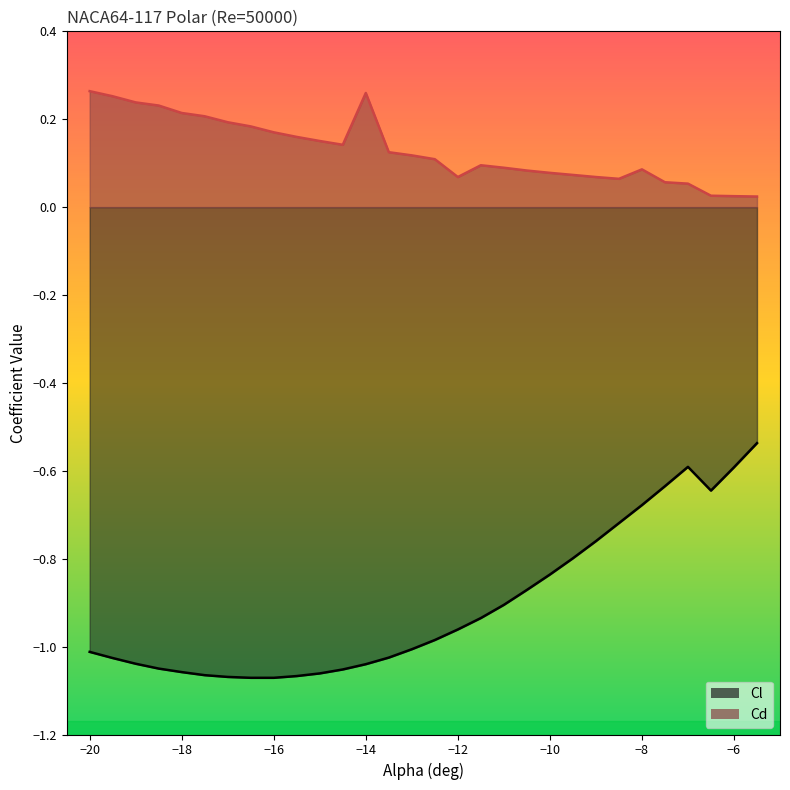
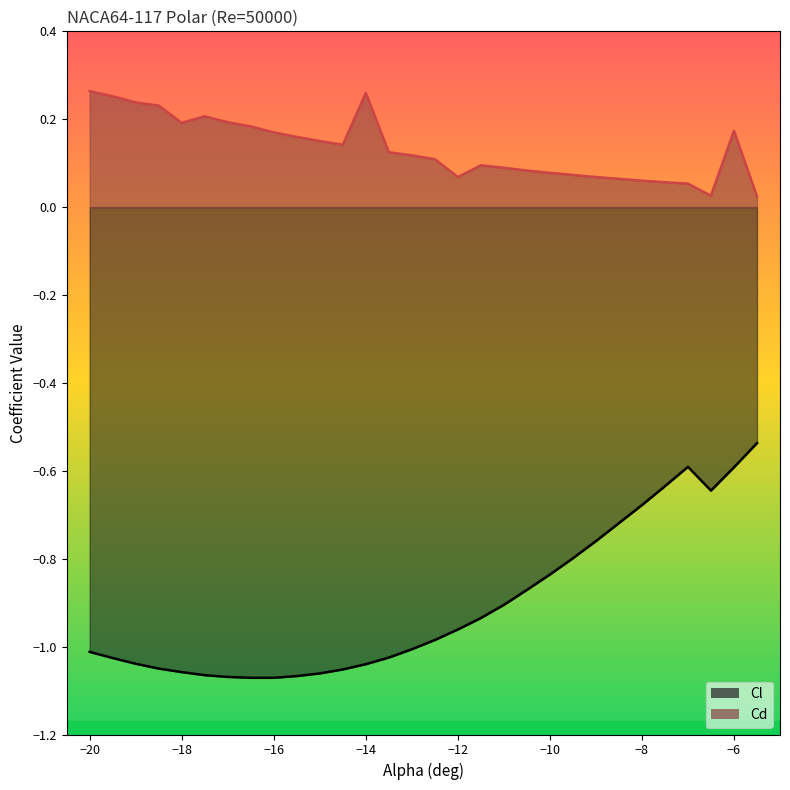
  {
    "Cd": {
      "−20": 0.26,
-     "−18": 0.21,
+     "−18": 0.19,
      "−16": 0.17,
      "−14": 0.26,
      "−12": 0.07,
      "−10": 0.08,
-     "−8": 0.09,
-     "−6": 0.02
+     "−8": 0.06,
+     "−6": 0.17
    }
  }
